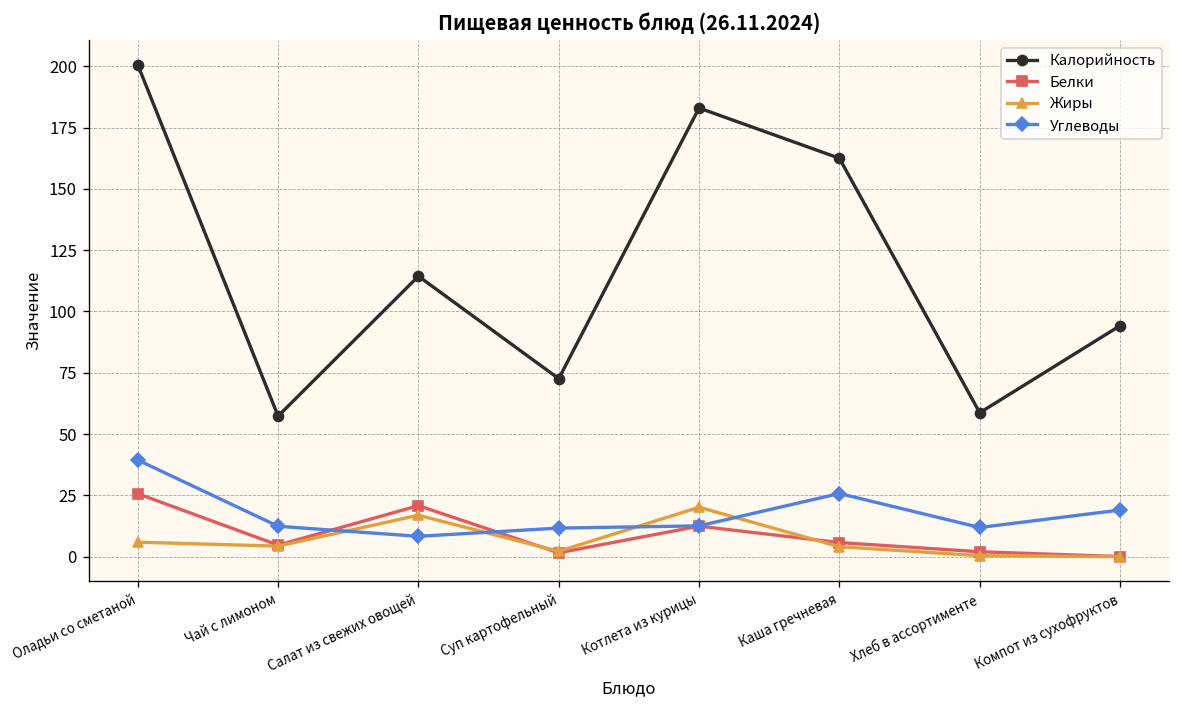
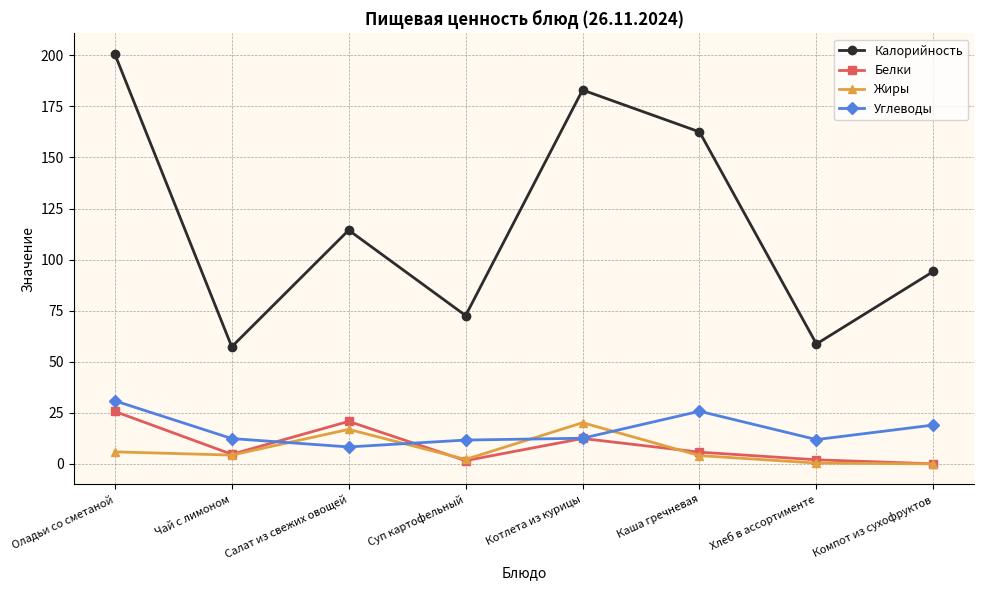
  {
    "Калорийность": {
      "Оладьи со сметаной": 201,
      "Чай с лимоном": 57,
      "Салат из свежих овощей": 114,
      "Суп картофельный": 73,
      "Котлета из курицы": 183,
      "Каша гречневая": 163,
      "Хлеб в ассортименте": 59,
      "Компот из сухофруктов": 94
    },
    "Белки": {
      "Оладьи со сметаной": 26,
      "Салат из свежих овощей": 21,
      "Каша гречневая": 6,
      "Хлеб в ассортименте": 2
    },
    "Жиры": {
      "Оладьи со сметаной": 6,
      "Салат из свежих овощей": 17,
      "Котлета из курицы": 20,
      "Каша гречневая": 4,
      "Хлеб в ассортименте": 0
    },
    "Углеводы": {
-     "Оладьи со сметаной": 39,
+     "Оладьи со сметаной": 31,
      "Чай с лимоном": 12,
      "Салат из свежих овощей": 8,
      "Суп картофельный": 12,
      "Каша гречневая": 26,
      "Хлеб в ассортименте": 12,
      "Компот из сухофруктов": 19
    }
  }
